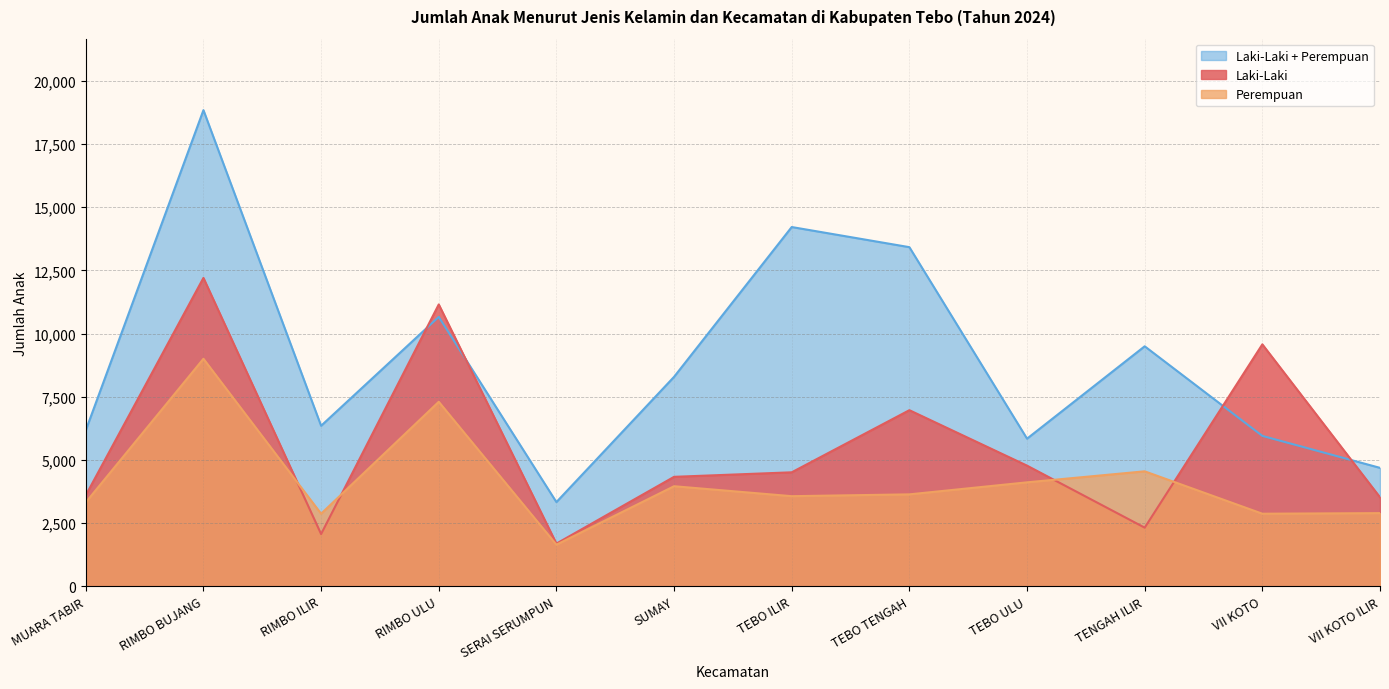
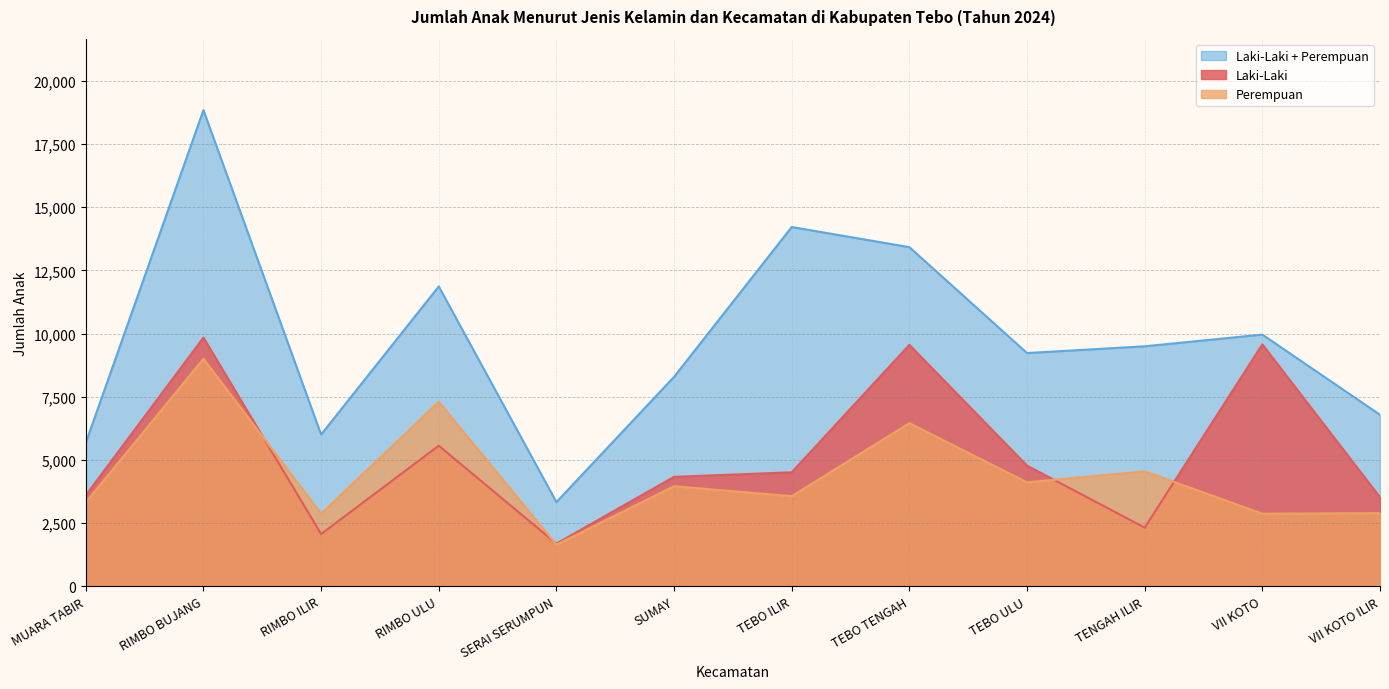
  {
    "Laki-Laki + Perempuan": {
-     "MUARA TABIR": "6,200",
+     "MUARA TABIR": "5,700",
      "RIMBO BUJANG": "18,800",
-     "RIMBO ILIR": "6,400",
-     "RIMBO ULU": "10,700",
+     "RIMBO ILIR": "6,000",
+     "RIMBO ULU": "11,900",
      "SERAI SERUMPUN": "3,300",
      "SUMAY": "8,300",
      "TEBO ILIR": "14,200",
      "TEBO TENGAH": "13,400",
-     "TEBO ULU": "5,800",
+     "TEBO ULU": "9,200",
      "TENGAH ILIR": "9,500",
-     "VII KOTO": "6,000",
-     "VII KOTO ILIR": "4,700"
+     "VII KOTO": "10,000",
+     "VII KOTO ILIR": "6,800"
    },
    "Laki-Laki": {
      "MUARA TABIR": "3,600",
-     "RIMBO BUJANG": "12,200",
+     "RIMBO BUJANG": "9,800",
      "RIMBO ILIR": "2,100",
-     "RIMBO ULU": "11,200",
+     "RIMBO ULU": "5,600",
      "SUMAY": "4,300",
      "TEBO ILIR": "4,500",
-     "TEBO TENGAH": "7,000",
+     "TEBO TENGAH": "9,600",
      "TEBO ULU": "4,800",
      "TENGAH ILIR": "2,300",
      "VII KOTO": "9,600",
      "VII KOTO ILIR": "3,500"
    },
    "Perempuan": {
      "MUARA TABIR": "3,300",
      "RIMBO BUJANG": "9,000",
      "RIMBO ILIR": "2,900",
      "RIMBO ULU": "7,300",
      "SUMAY": "4,000",
      "TEBO ILIR": "3,600",
-     "TEBO TENGAH": "3,600",
+     "TEBO TENGAH": "6,500",
      "TEBO ULU": "4,100",
      "TENGAH ILIR": "4,500",
      "VII KOTO": "2,900",
      "VII KOTO ILIR": "2,900"
    }
  }
